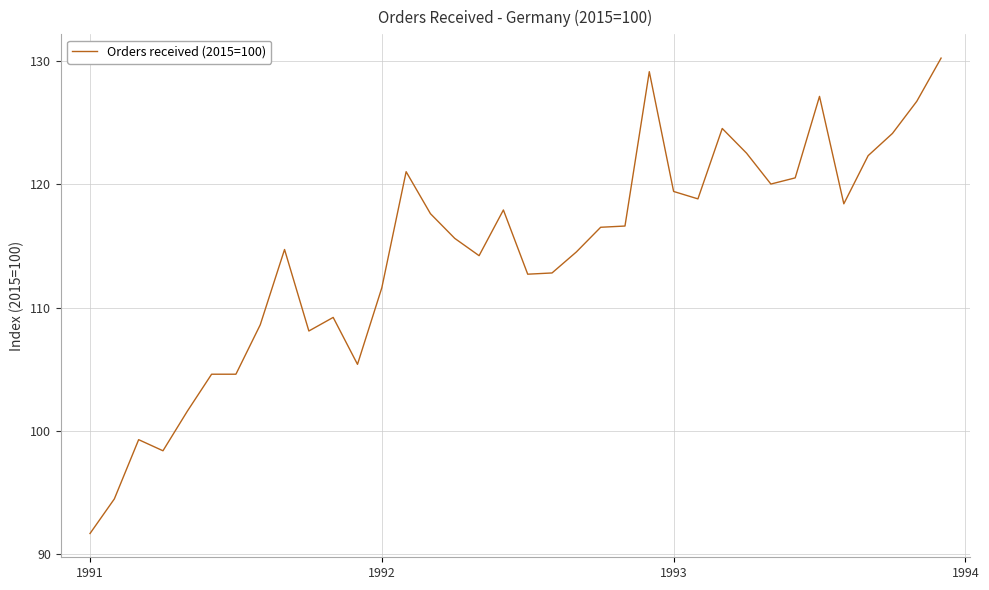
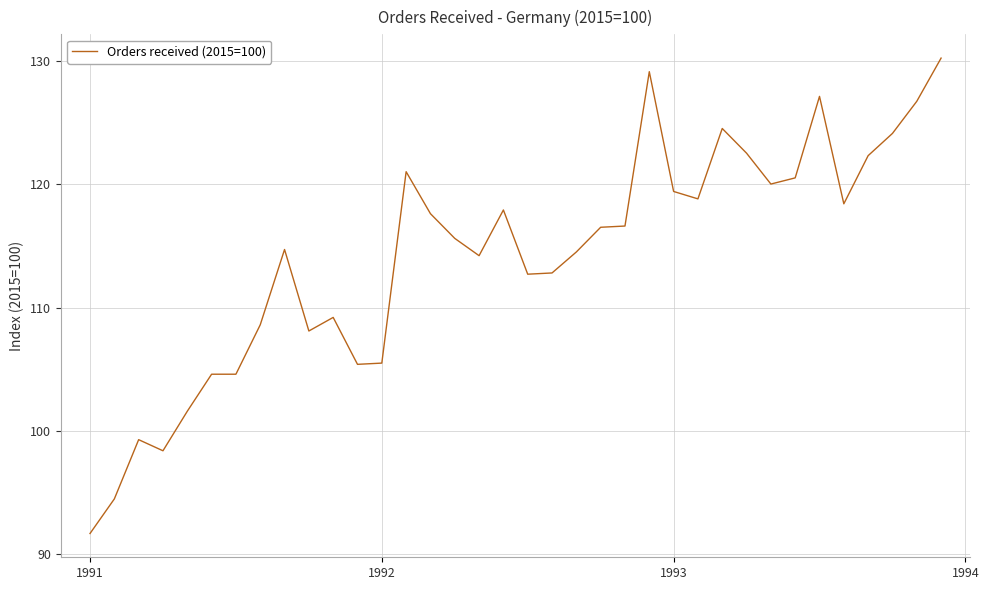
  {
    "1991": 91.7,
-   "1992": 111.6,
+   "1992": 105.5,
    "1993": 119.4
  }
